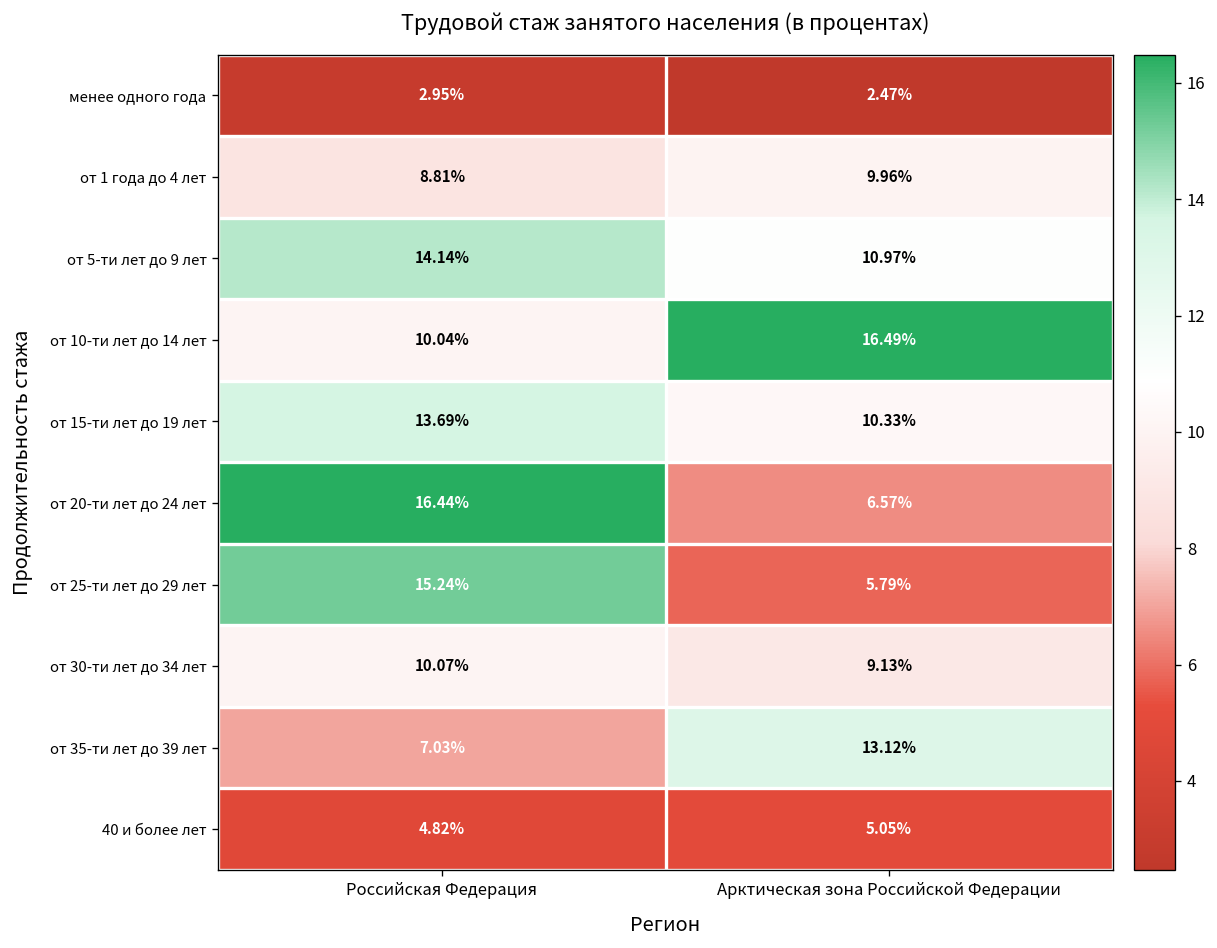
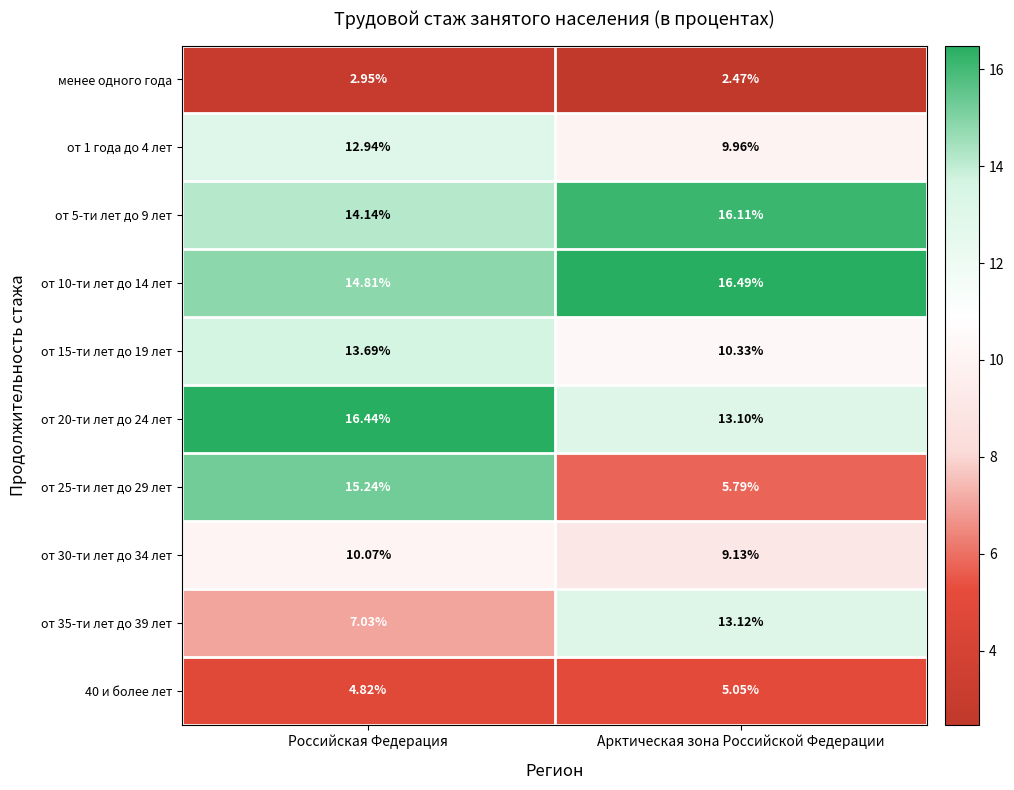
  {
    "менее одного года": {
      "Российская Федерация": "2.95%",
      "Арктическая зона Российской Федерации": "2.47%"
    },
    "от 1 года до 4 лет": {
-     "Российская Федерация": "8.81%",
+     "Российская Федерация": "12.94%",
      "Арктическая зона Российской Федерации": "9.96%"
    },
    "от 5-ти лет до 9 лет": {
      "Российская Федерация": "14.14%",
-     "Арктическая зона Российской Федерации": "10.97%"
+     "Арктическая зона Российской Федерации": "16.11%"
    },
    "от 10-ти лет до 14 лет": {
-     "Российская Федерация": "10.04%",
+     "Российская Федерация": "14.81%",
      "Арктическая зона Российской Федерации": "16.49%"
    },
    "от 15-ти лет до 19 лет": {
      "Российская Федерация": "13.69%",
      "Арктическая зона Российской Федерации": "10.33%"
    },
    "от 20-ти лет до 24 лет": {
      "Российская Федерация": "16.44%",
-     "Арктическая зона Российской Федерации": "6.57%"
+     "Арктическая зона Российской Федерации": "13.10%"
    },
    "от 25-ти лет до 29 лет": {
      "Российская Федерация": "15.24%",
      "Арктическая зона Российской Федерации": "5.79%"
    },
    "от 30-ти лет до 34 лет": {
      "Российская Федерация": "10.07%",
      "Арктическая зона Российской Федерации": "9.13%"
    },
    "от 35-ти лет до 39 лет": {
      "Российская Федерация": "7.03%",
      "Арктическая зона Российской Федерации": "13.12%"
    },
    "40 и более лет": {
      "Российская Федерация": "4.82%",
      "Арктическая зона Российской Федерации": "5.05%"
    }
  }
